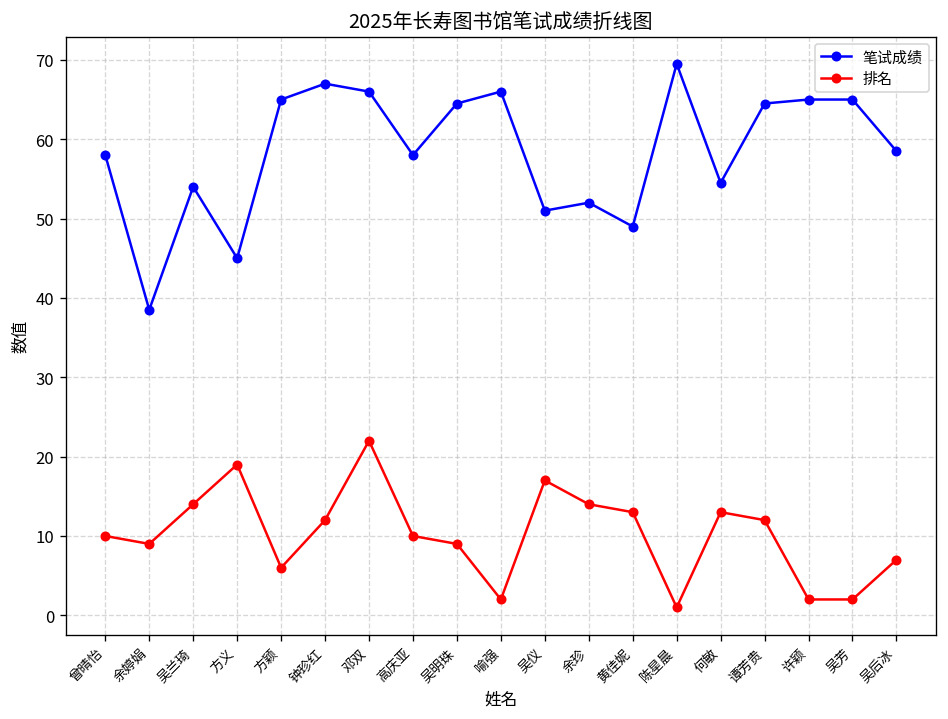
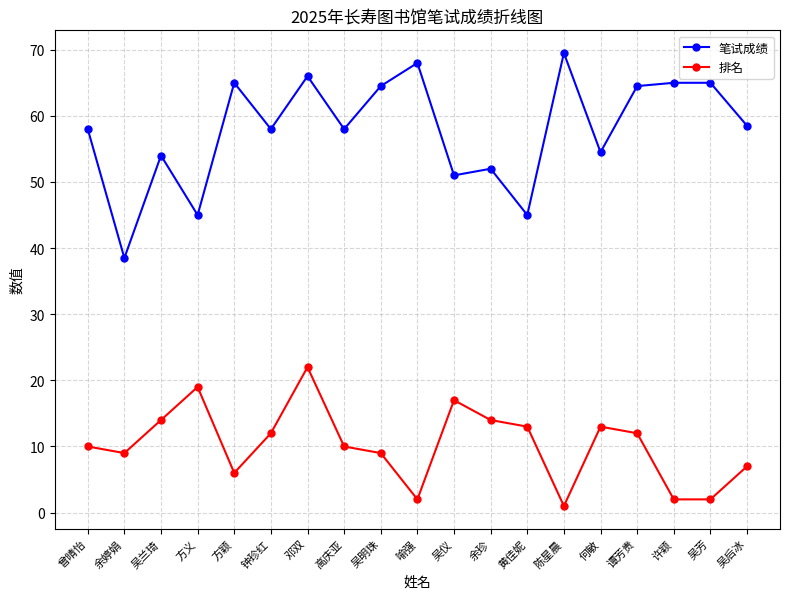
  {
    "笔试成绩": {
      "曾晴怡": 58,
      "余婷娟": 39,
      "吴兰琦": 54,
      "方义": 45,
      "方颖": 65,
-     "钟珍红": 67,
+     "钟珍红": 58,
      "邓双": 66,
      "高庆亚": 58,
      "吴明珠": 65,
-     "喻强": 66,
+     "喻强": 68,
      "吴仪": 51,
      "余珍": 52,
-     "黄佳妮": 49,
+     "黄佳妮": 45,
      "陈星晨": 70,
      "何敏": 55,
      "谭芳贵": 65,
      "许颖": 65,
      "吴芳": 65,
      "吴后冰": 59
    },
    "排名": {
      "曾晴怡": 10,
      "余婷娟": 9,
      "吴兰琦": 14,
      "方义": 19,
      "方颖": 6,
      "钟珍红": 12,
      "邓双": 22,
      "高庆亚": 10,
      "吴明珠": 9,
      "喻强": 2,
      "吴仪": 17,
      "余珍": 14,
      "黄佳妮": 13,
      "陈星晨": 1,
      "何敏": 13,
      "谭芳贵": 12,
      "许颖": 2,
      "吴芳": 2,
      "吴后冰": 7
    }
  }
